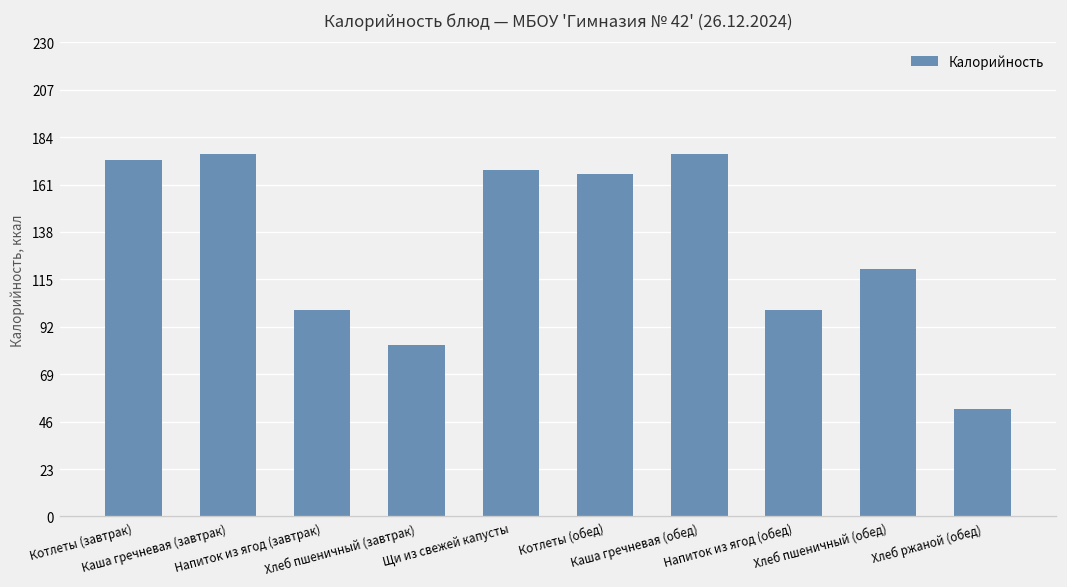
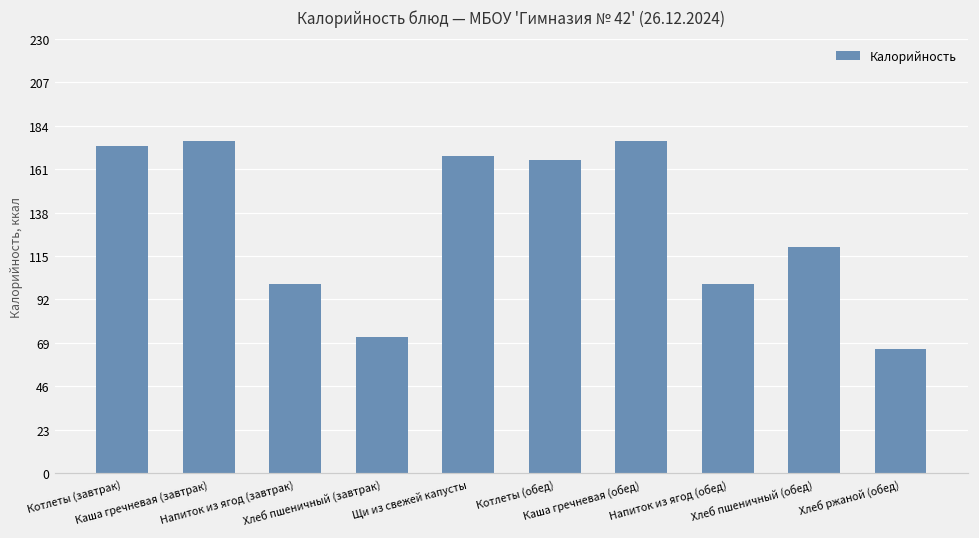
  {
    "Котлеты (завтрак)": 173,
    "Каша гречневая (завтрак)": 176,
    "Напиток из ягод (завтрак)": 100,
-   "Хлеб пшеничный (завтрак)": 83,
+   "Хлеб пшеничный (завтрак)": 72,
    "Щи из свежей капусты": 168,
    "Котлеты (обед)": 166,
    "Каша гречневая (обед)": 176,
    "Напиток из ягод (обед)": 100,
    "Хлеб пшеничный (обед)": 120,
-   "Хлеб ржаной (обед)": 52
+   "Хлеб ржаной (обед)": 66
  }
